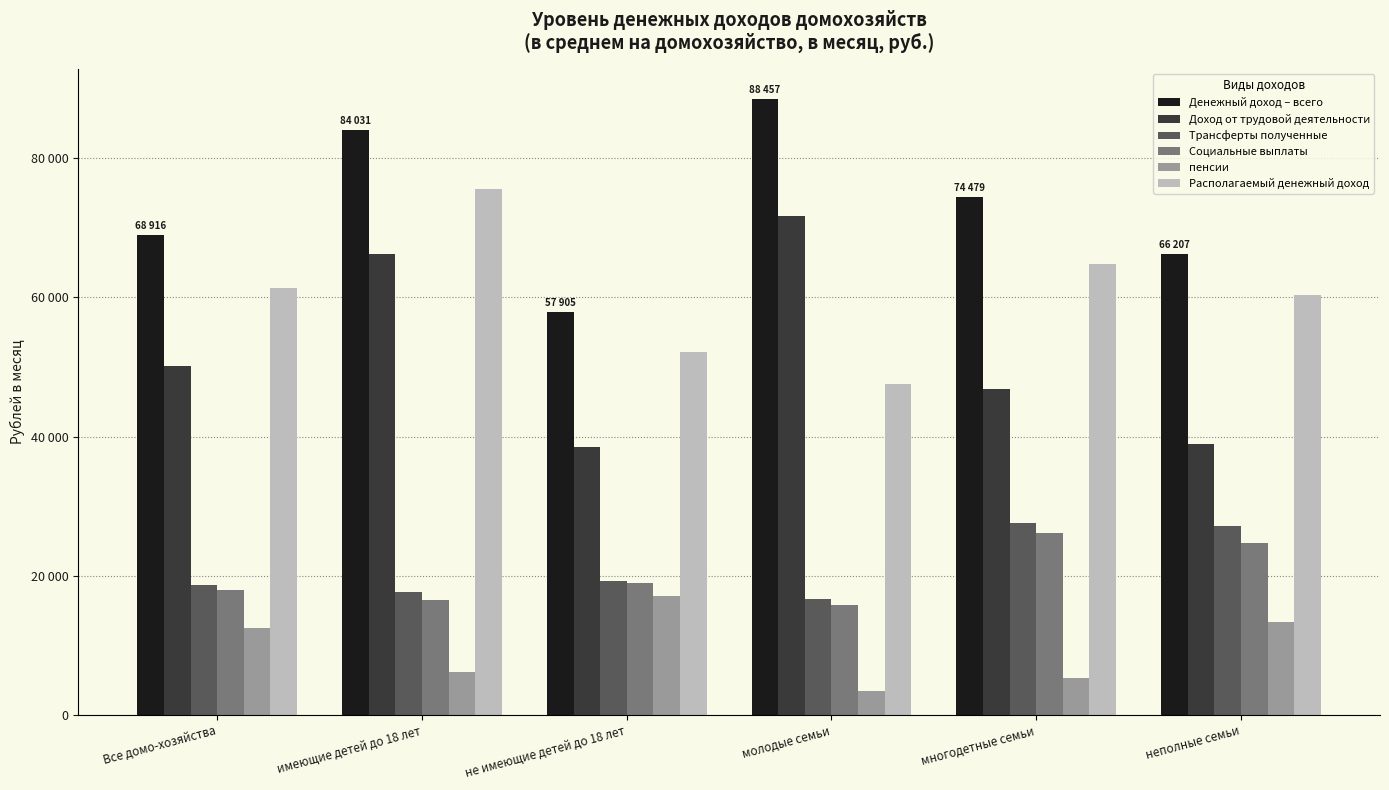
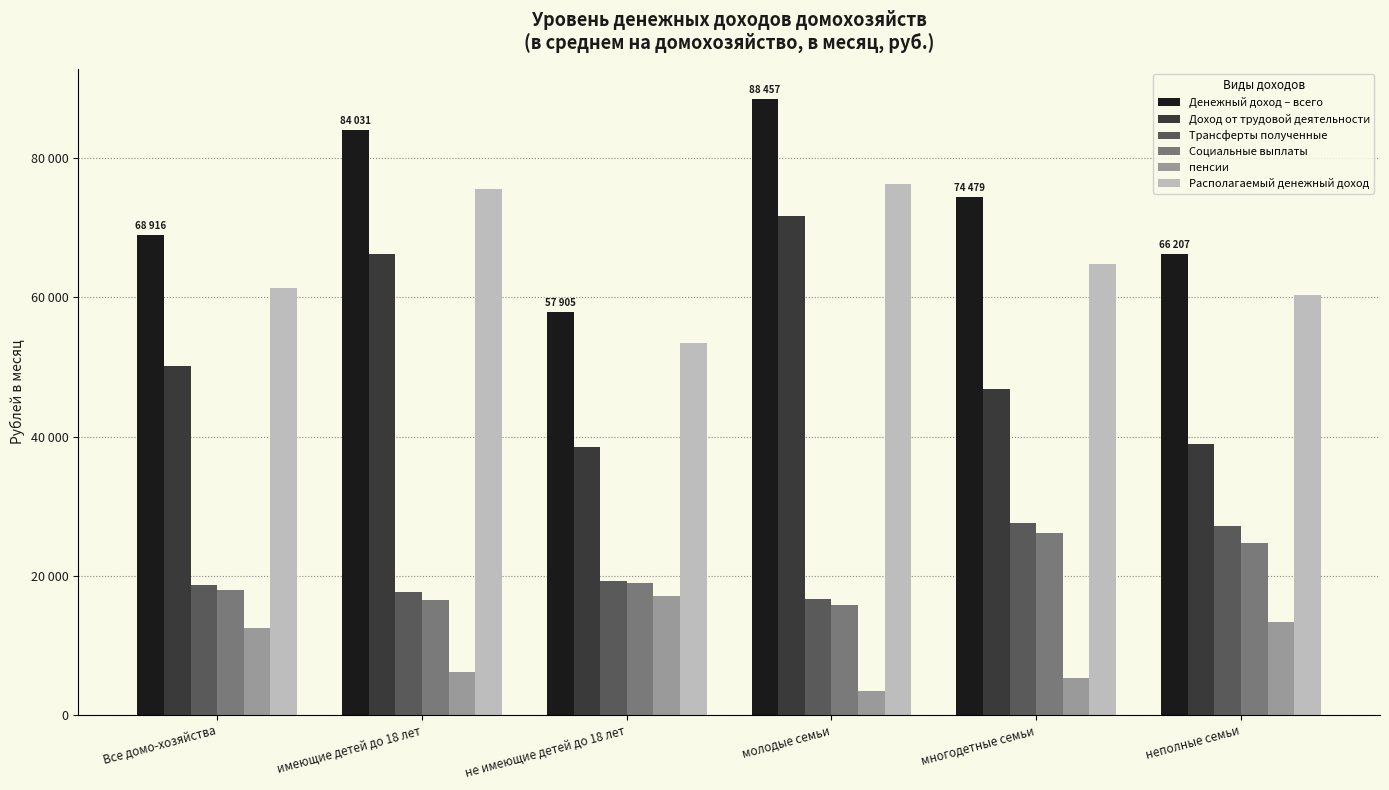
  {
    "Располагаемый денежный доход": {
      "Все домо-хозяйства": 61000,
      "имеющие детей до 18 лет": 76000,
-     "не имеющие детей до 18 лет": 52000,
-     "молодые семьи": 48000,
+     "не имеющие детей до 18 лет": 53000,
+     "молодые семьи": 76000,
      "многодетные семьи": 65000,
      "неполные семьи": 60000
    }
  }
